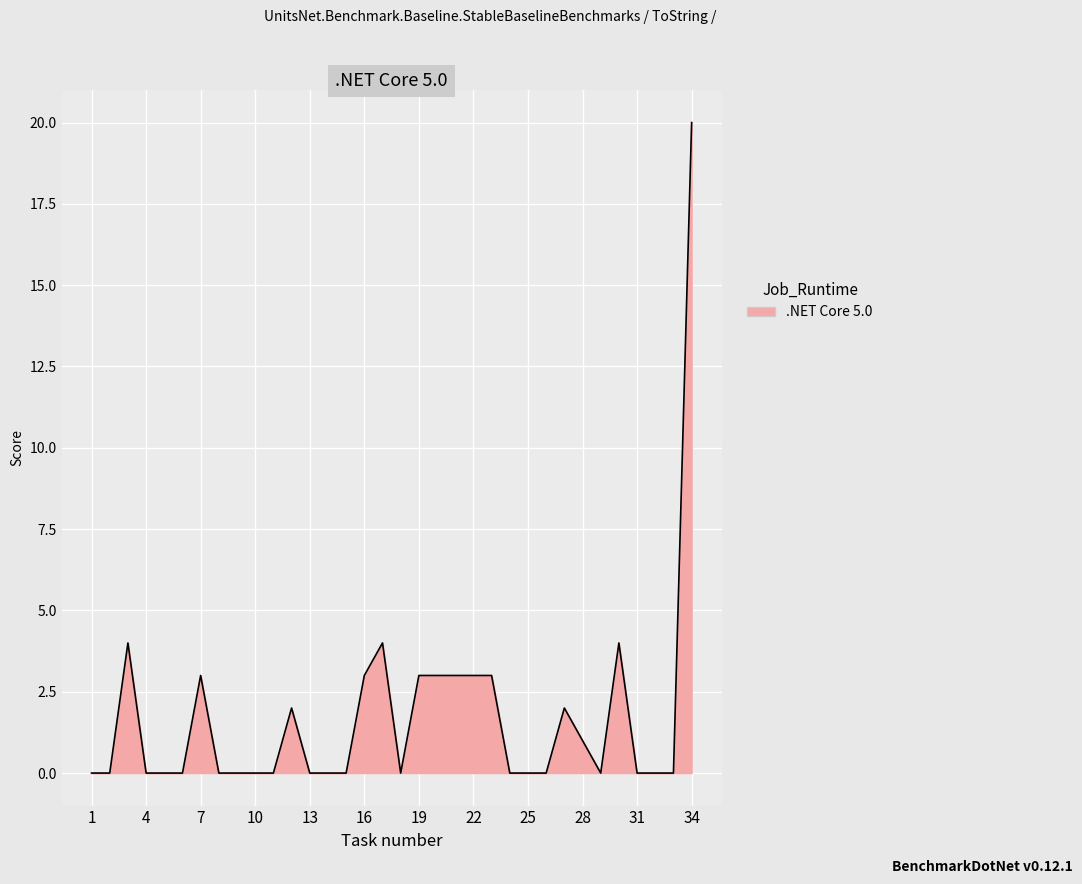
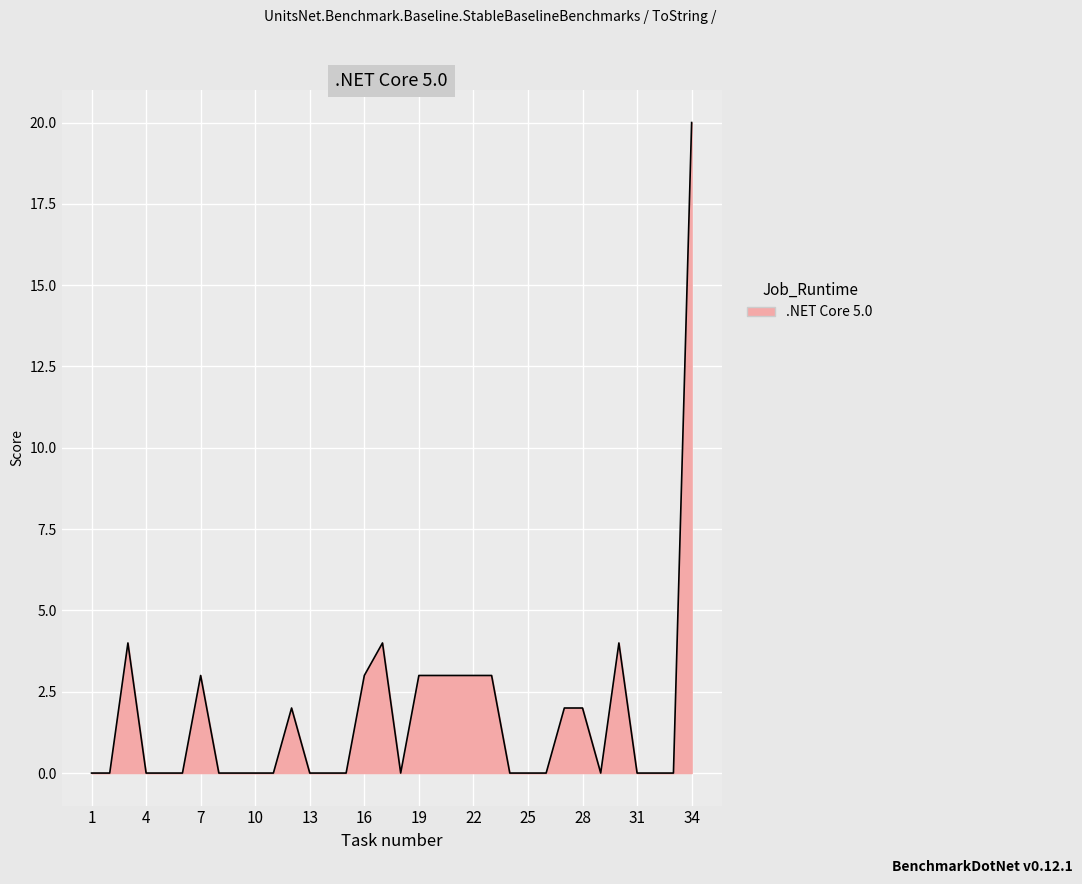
  {
    "1": 0,
    "4": 0,
    "7": 3,
    "10": 0,
    "13": 0,
    "16": 3,
    "19": 3,
    "22": 3,
    "25": 0,
-   "28": 1,
+   "28": 2,
    "31": 0,
    "34": 20
  }
